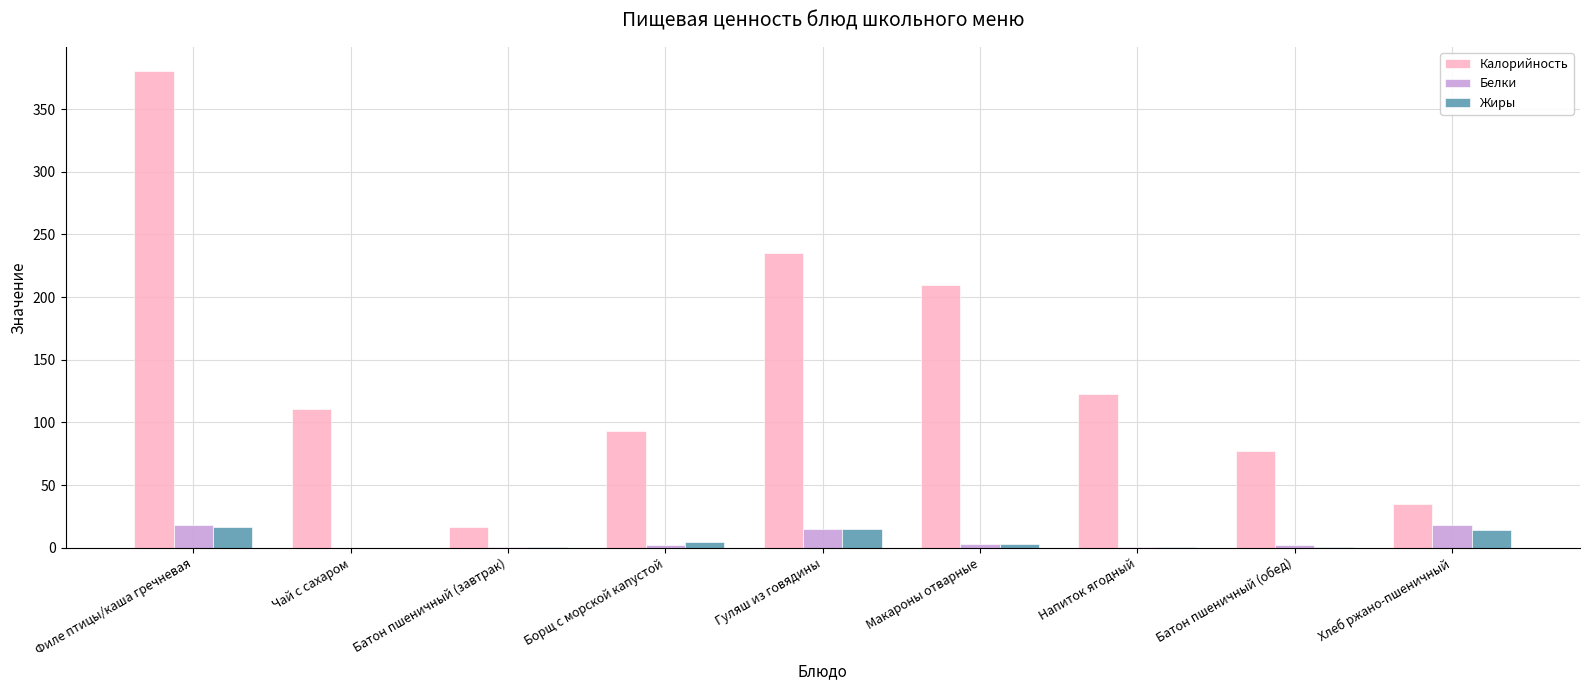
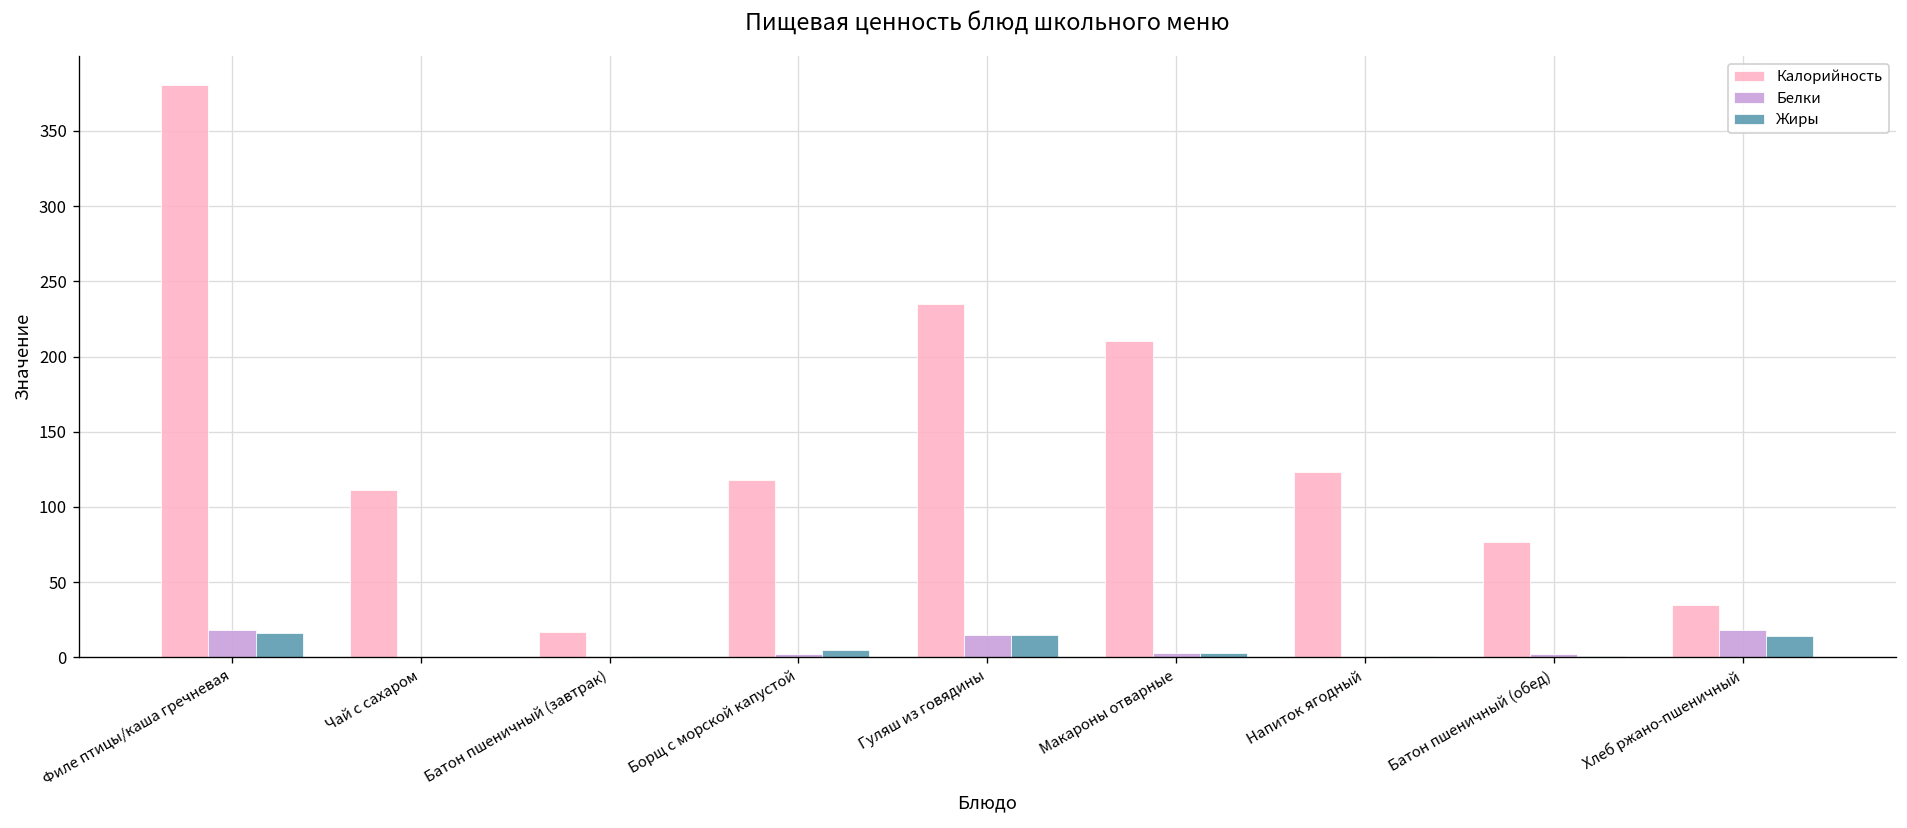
  {
    "Калорийность": {
      "Филе птицы/каша гречневая": 381,
      "Чай с сахаром": 111,
      "Батон пшеничный (завтрак)": 17,
-     "Борщ с морской капустой": 93,
+     "Борщ с морской капустой": 118,
      "Гуляш из говядины": 235,
      "Макароны отварные": 210,
      "Напиток ягодный": 123,
      "Батон пшеничный (обед)": 77,
      "Хлеб ржано-пшеничный": 35
    },
    "Белки": {
      "Филе птицы/каша гречневая": 18,
      "Чай с сахаром": 0,
      "Борщ с морской капустой": 2,
      "Гуляш из говядины": 15,
      "Макароны отварные": 3,
      "Батон пшеничный (обед)": 2,
      "Хлеб ржано-пшеничный": 18
    },
    "Жиры": {
      "Филе птицы/каша гречневая": 16,
      "Чай с сахаром": 0,
      "Борщ с морской капустой": 5,
      "Гуляш из говядины": 15,
      "Макароны отварные": 3,
      "Хлеб ржано-пшеничный": 14
    }
  }
